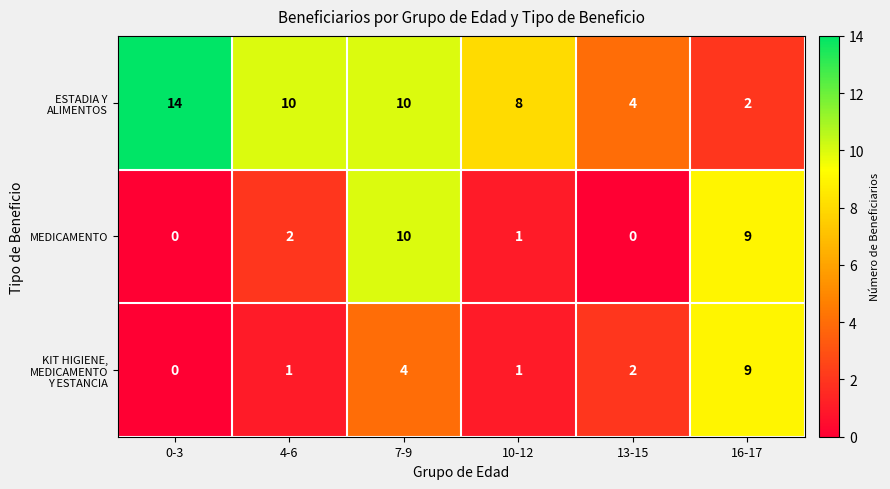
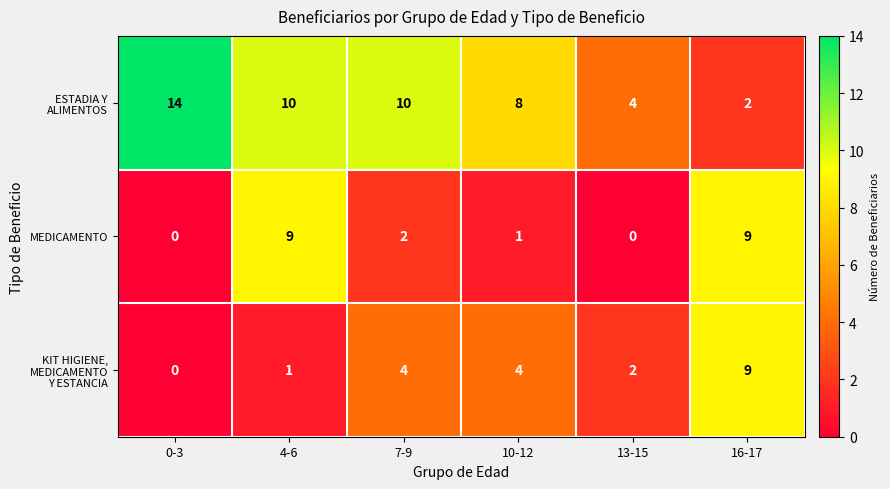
  {
    "ESTADIA Y ALIMENTOS": {
      "0-3": 14,
      "4-6": 10,
      "7-9": 10,
      "10-12": 8,
      "13-15": 4,
      "16-17": 2
    },
    "MEDICAMENTO": {
      "0-3": 0,
-     "4-6": 2,
-     "7-9": 10,
+     "4-6": 9,
+     "7-9": 2,
      "10-12": 1,
      "13-15": 0,
      "16-17": 9
    },
    "KIT HIGIENE, MEDICAMENTO Y ESTANCIA": {
      "0-3": 0,
      "4-6": 1,
      "7-9": 4,
-     "10-12": 1,
+     "10-12": 4,
      "13-15": 2,
      "16-17": 9
    }
  }
